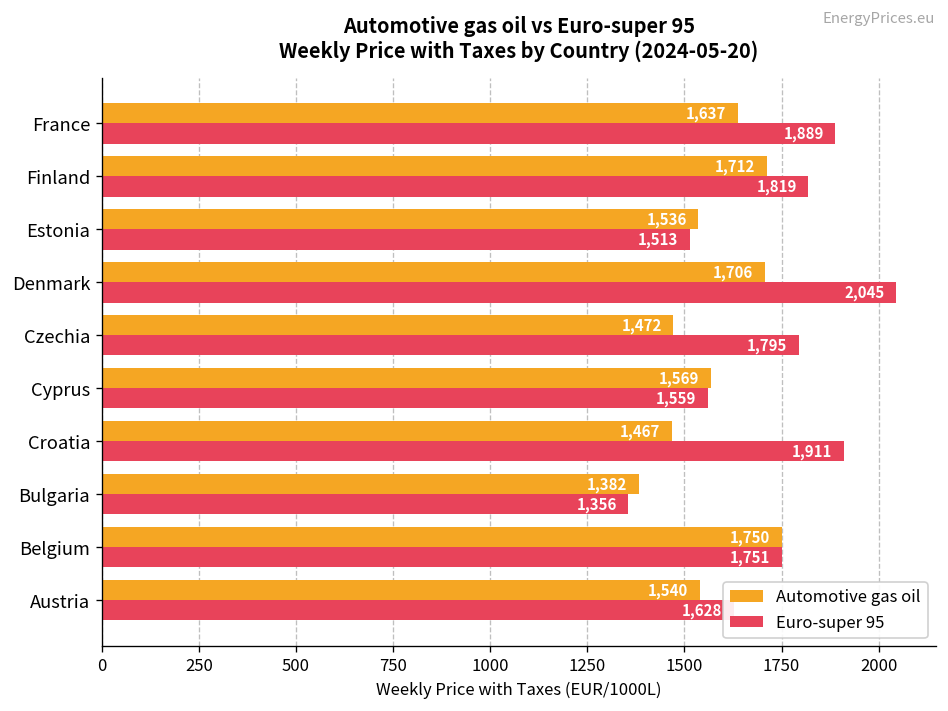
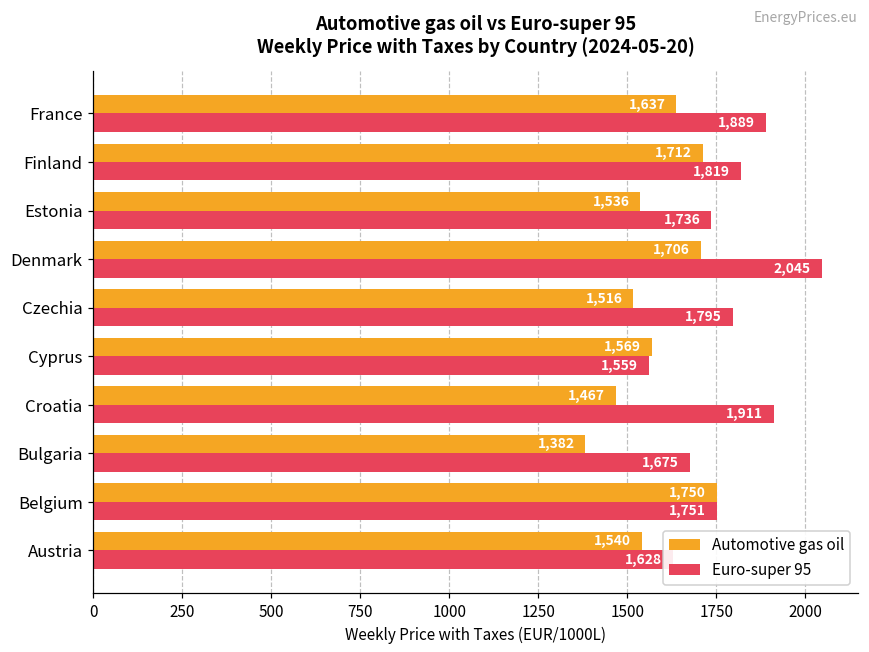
  {
    "Automotive gas oil": {
      "France": "1,637",
      "Finland": "1,712",
      "Estonia": "1,536",
      "Denmark": "1,706",
-     "Czechia": "1,472",
+     "Czechia": "1,516",
      "Cyprus": "1,569",
      "Croatia": "1,467",
      "Bulgaria": "1,382",
      "Belgium": "1,750",
      "Austria": "1,540"
    },
    "Euro-super 95": {
      "France": "1,889",
      "Finland": "1,819",
-     "Estonia": "1,513",
+     "Estonia": "1,736",
      "Denmark": "2,045",
      "Czechia": "1,795",
      "Cyprus": "1,559",
      "Croatia": "1,911",
-     "Bulgaria": "1,356",
+     "Bulgaria": "1,675",
      "Belgium": "1,751"
    }
  }
